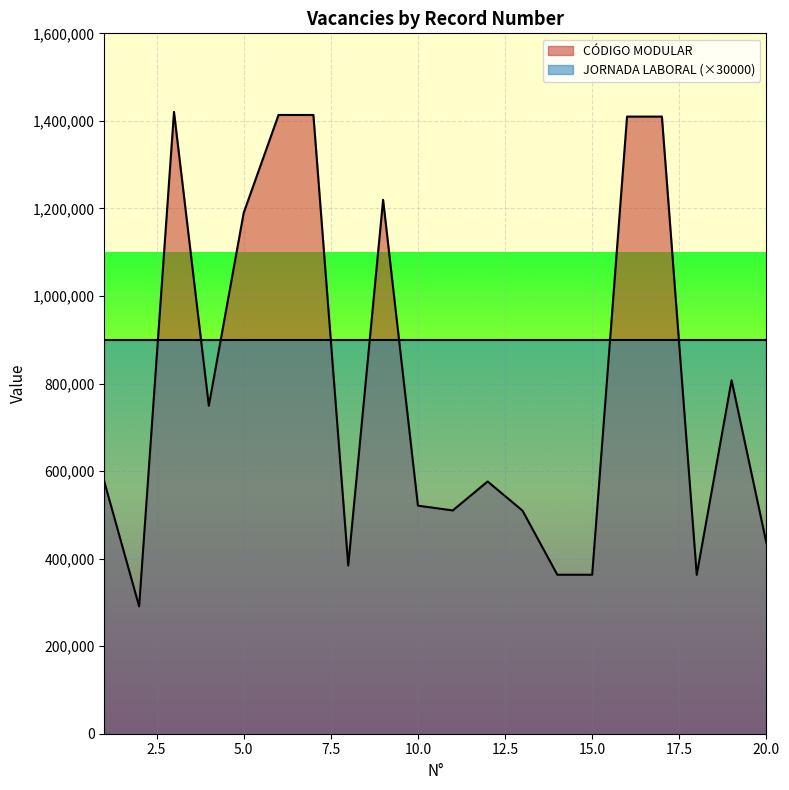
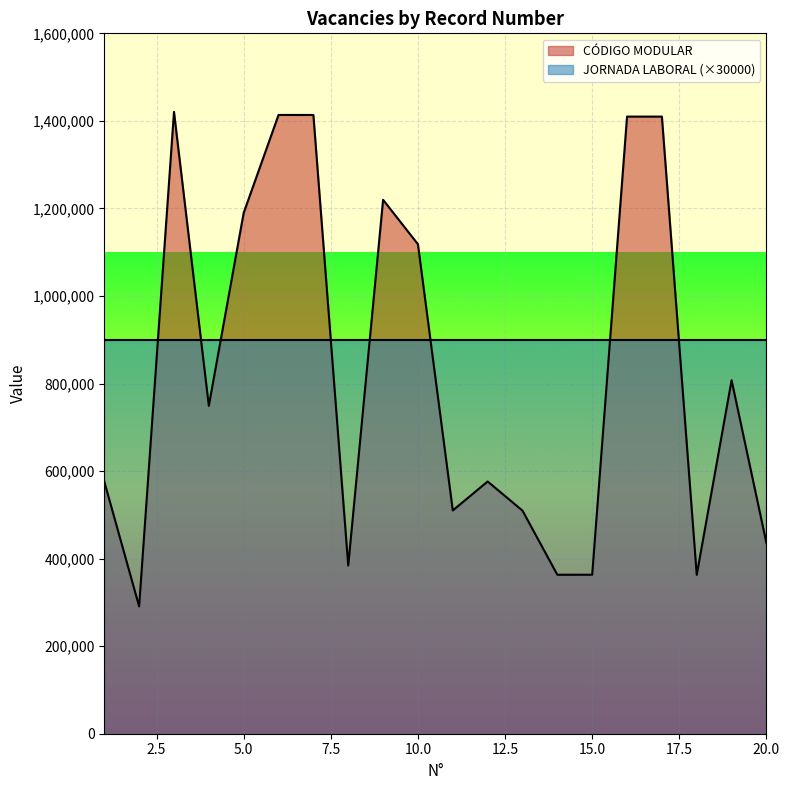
  {
    "CÓDIGO MODULAR": {
      "5.0": "1,190,000",
-     "10.0": "520,000",
+     "10.0": "1,120,000",
      "15.0": "360,000",
      "20.0": "440,000"
    },
    "JORNADA LABORAL (×30000)": {
      "5.0": "900,000",
      "10.0": "900,000",
      "15.0": "900,000",
      "20.0": "900,000"
    }
  }
